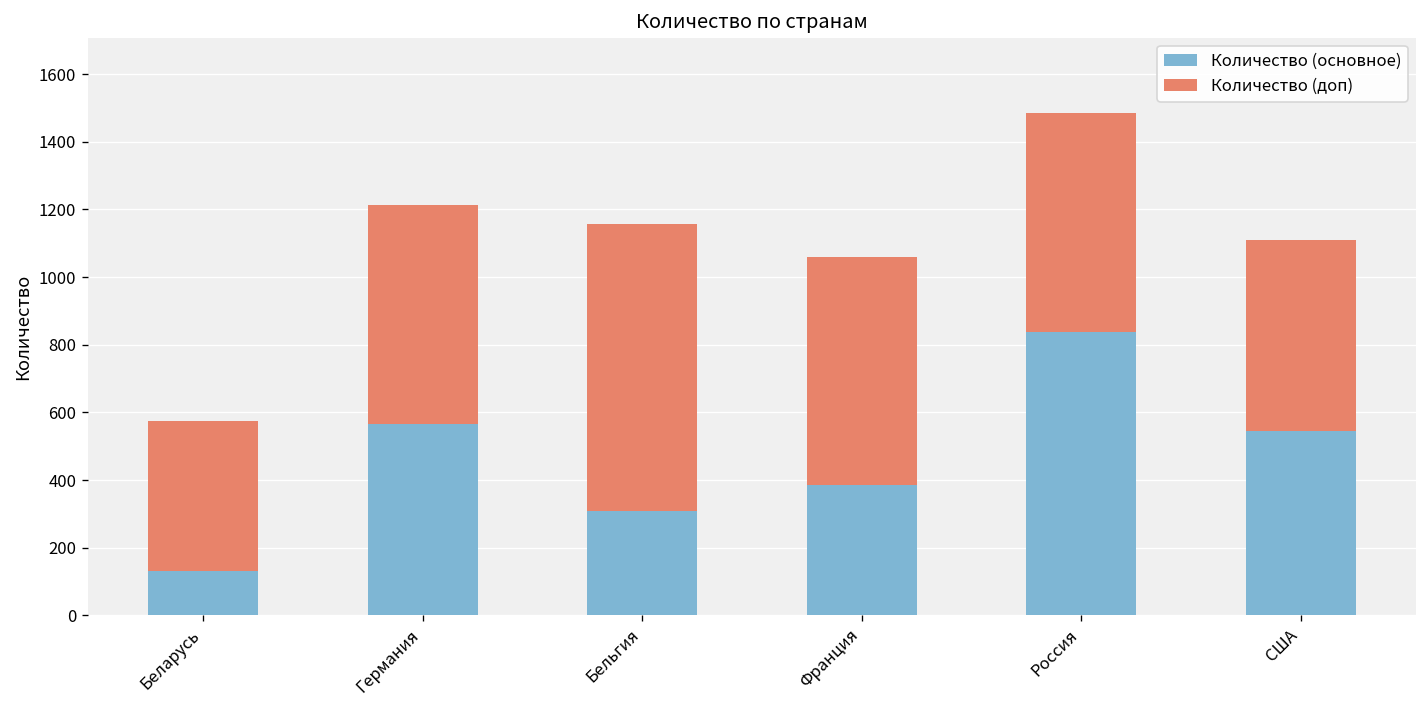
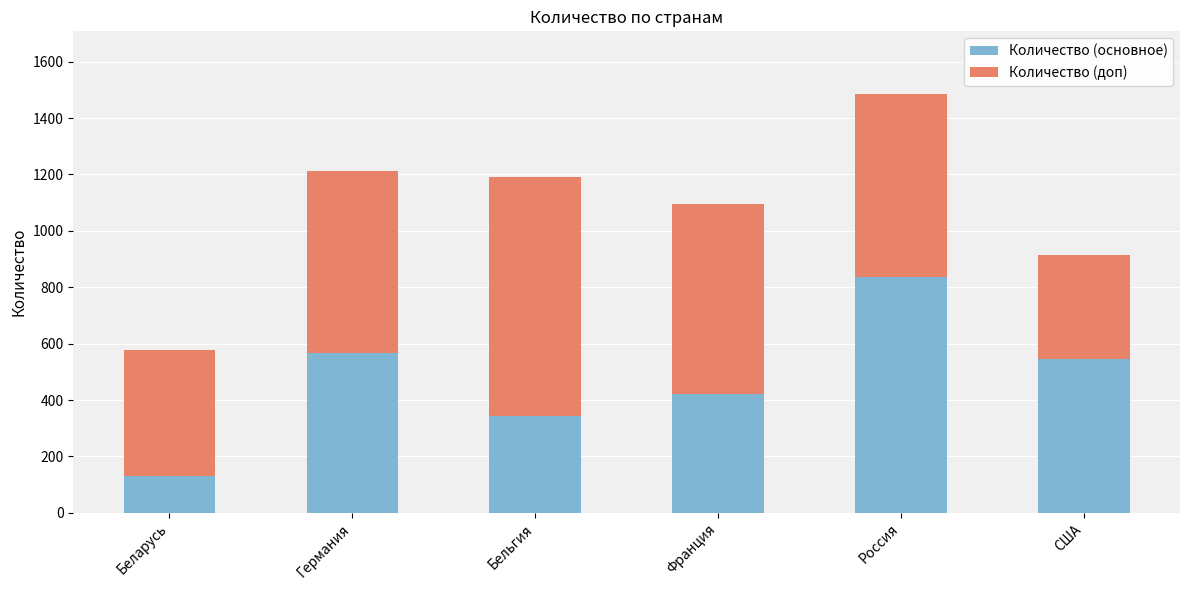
  {
    "Количество (основное)": {
      "Беларусь": 130,
      "Германия": 570,
-     "Бельгия": 310,
-     "Франция": 390,
+     "Бельгия": 340,
+     "Франция": 420,
      "Россия": 840,
      "США": 550
    },
    "Количество (доп)": {
      "Беларусь": 440,
      "Германия": 650,
      "Бельгия": 850,
      "Франция": 670,
      "Россия": 650,
-     "США": 560
+     "США": 370
    }
  }
